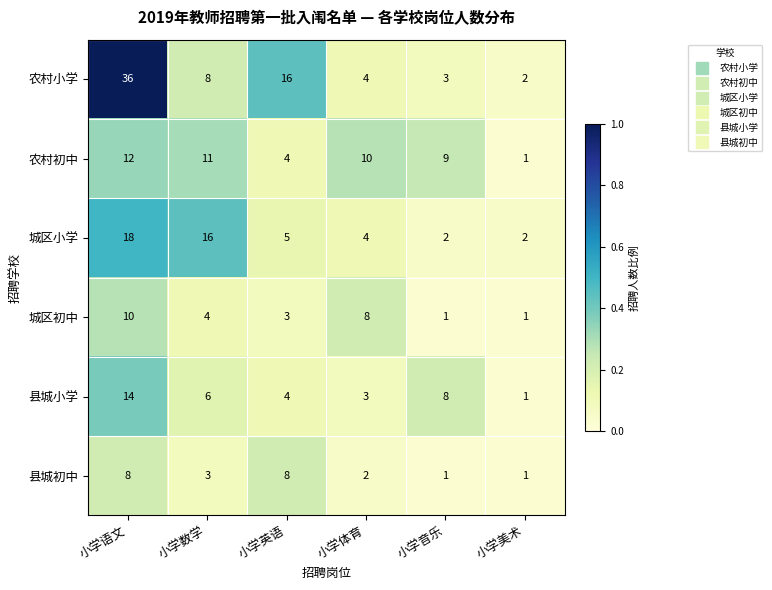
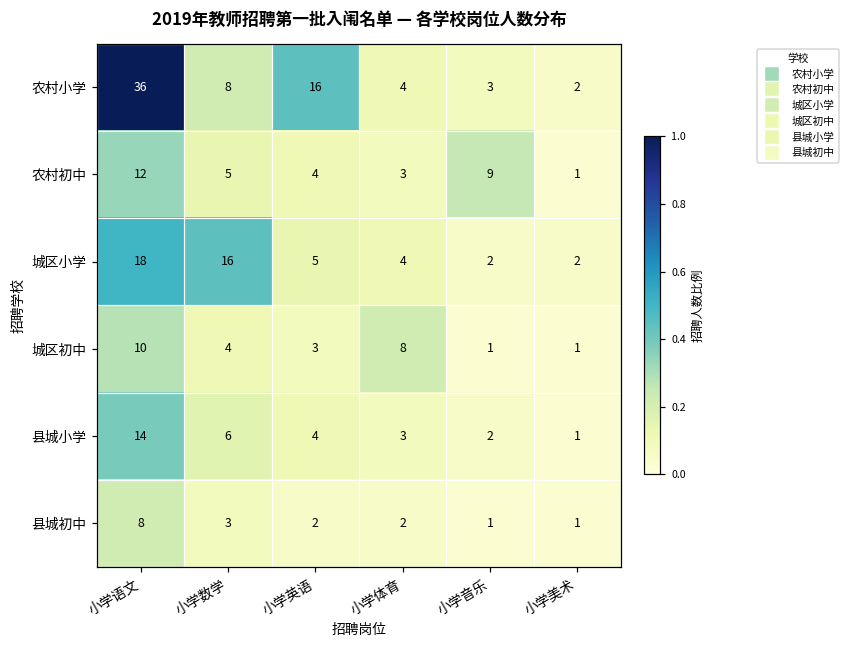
  {
    "农村小学": {
      "小学语文": 36,
      "小学数学": 8,
      "小学英语": 16,
      "小学体育": 4,
      "小学音乐": 3,
      "小学美术": 2
    },
    "农村初中": {
      "小学语文": 12,
-     "小学数学": 11,
+     "小学数学": 5,
      "小学英语": 4,
-     "小学体育": 10,
+     "小学体育": 3,
      "小学音乐": 9,
      "小学美术": 1
    },
    "城区小学": {
      "小学语文": 18,
      "小学数学": 16,
      "小学英语": 5,
      "小学体育": 4,
      "小学音乐": 2,
      "小学美术": 2
    },
    "城区初中": {
      "小学语文": 10,
      "小学数学": 4,
      "小学英语": 3,
      "小学体育": 8,
      "小学音乐": 1,
      "小学美术": 1
    },
    "县城小学": {
      "小学语文": 14,
      "小学数学": 6,
      "小学英语": 4,
      "小学体育": 3,
-     "小学音乐": 8,
+     "小学音乐": 2,
      "小学美术": 1
    },
    "县城初中": {
      "小学语文": 8,
      "小学数学": 3,
-     "小学英语": 8,
+     "小学英语": 2,
      "小学体育": 2,
      "小学音乐": 1,
      "小学美术": 1
    }
  }
